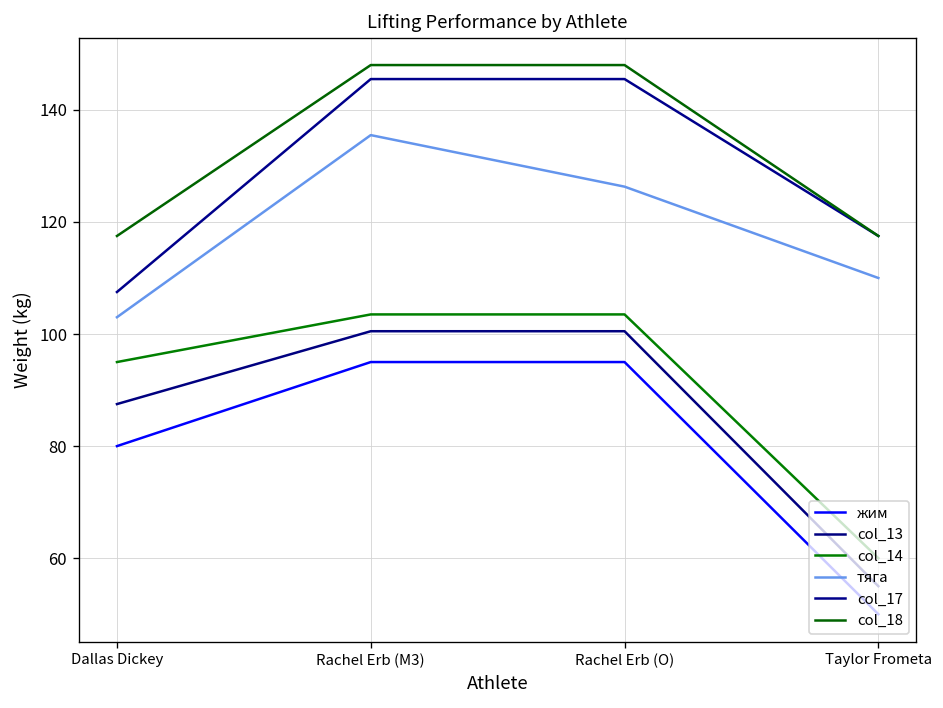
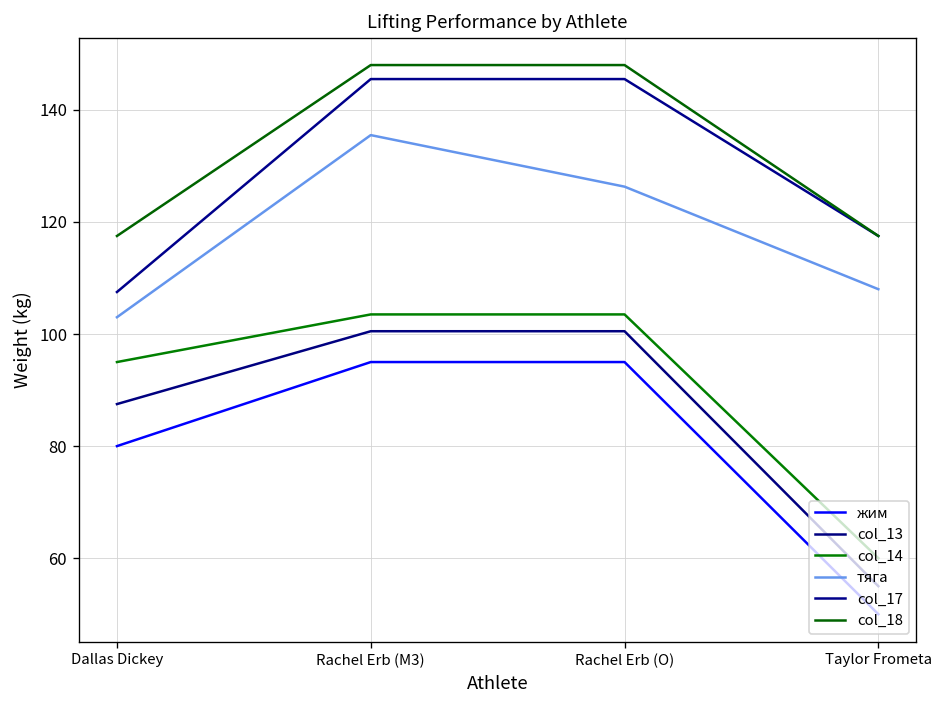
  {
    "жим": {
      "Dallas Dickey": 80,
      "Rachel Erb (M3)": 95,
      "Rachel Erb (O)": 95
    },
    "тяга": {
      "Dallas Dickey": 103,
      "Rachel Erb (M3)": 136,
      "Rachel Erb (O)": 126,
-     "Taylor Frometa": 110
+     "Taylor Frometa": 108
    }
  }
